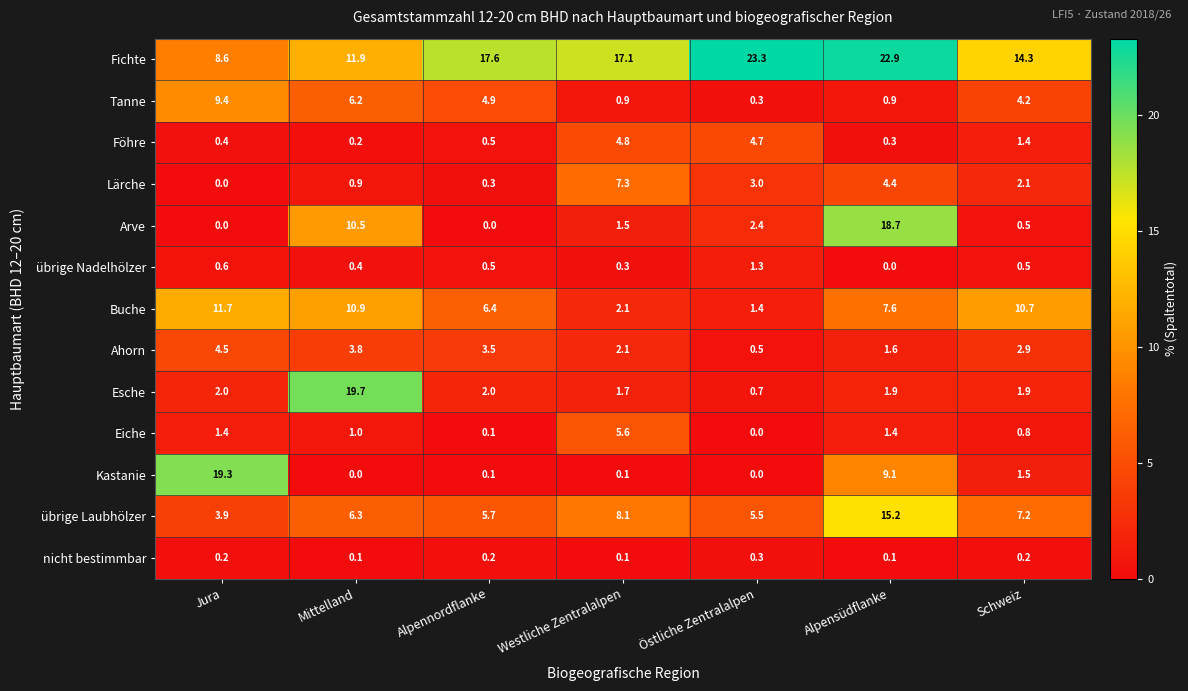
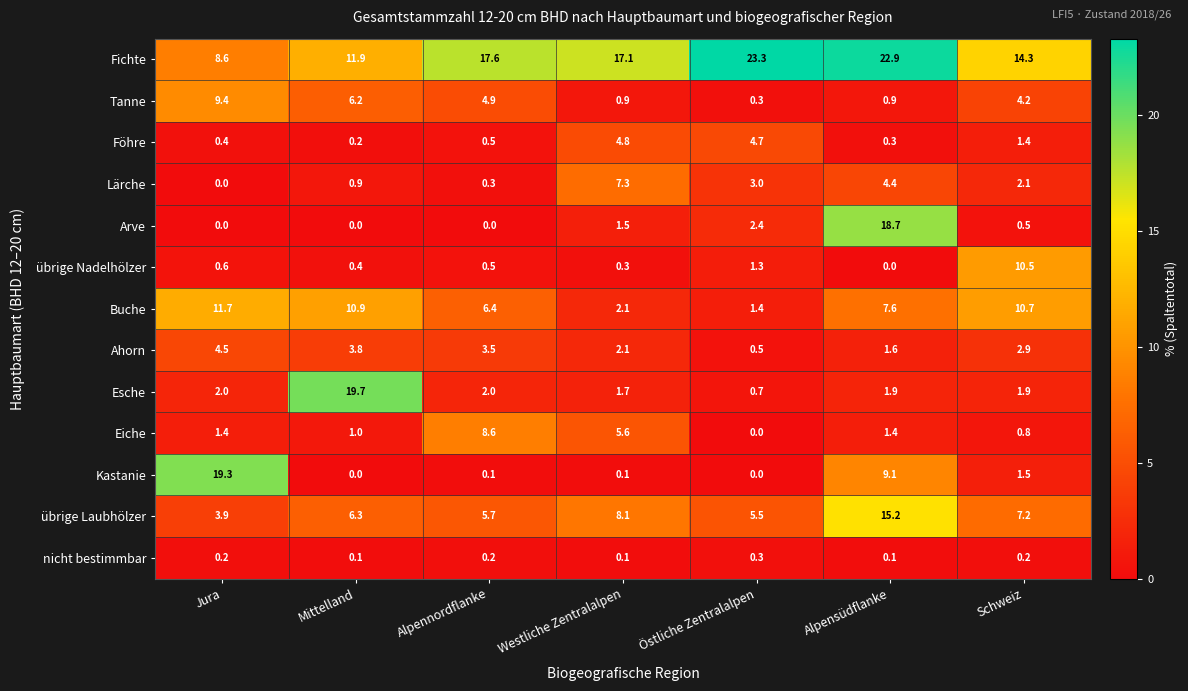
  {
    "Fichte": {
      "Jura": 8.6,
      "Mittelland": 11.9,
      "Alpennordflanke": 17.6,
      "Westliche Zentralalpen": 17.1,
      "Östliche Zentralalpen": 23.3,
      "Alpensüdflanke": 22.9,
      "Schweiz": 14.3
    },
    "Tanne": {
      "Jura": 9.4,
      "Mittelland": 6.2,
      "Alpennordflanke": 4.9,
      "Westliche Zentralalpen": 0.9,
      "Östliche Zentralalpen": 0.3,
      "Alpensüdflanke": 0.9,
      "Schweiz": 4.2
    },
    "Föhre": {
      "Jura": 0.4,
      "Mittelland": 0.2,
      "Alpennordflanke": 0.5,
      "Westliche Zentralalpen": 4.8,
      "Östliche Zentralalpen": 4.7,
      "Alpensüdflanke": 0.3,
      "Schweiz": 1.4
    },
    "Lärche": {
      "Jura": 0.0,
      "Mittelland": 0.9,
      "Alpennordflanke": 0.3,
      "Westliche Zentralalpen": 7.3,
      "Östliche Zentralalpen": 3.0,
      "Alpensüdflanke": 4.4,
      "Schweiz": 2.1
    },
    "Arve": {
      "Jura": 0.0,
-     "Mittelland": 10.5,
+     "Mittelland": 0.0,
      "Alpennordflanke": 0.0,
      "Westliche Zentralalpen": 1.5,
      "Östliche Zentralalpen": 2.4,
      "Alpensüdflanke": 18.7,
      "Schweiz": 0.5
    },
    "übrige Nadelhölzer": {
      "Jura": 0.6,
      "Mittelland": 0.4,
      "Alpennordflanke": 0.5,
      "Westliche Zentralalpen": 0.3,
      "Östliche Zentralalpen": 1.3,
      "Alpensüdflanke": 0.0,
-     "Schweiz": 0.5
+     "Schweiz": 10.5
    },
    "Buche": {
      "Jura": 11.7,
      "Mittelland": 10.9,
      "Alpennordflanke": 6.4,
      "Westliche Zentralalpen": 2.1,
      "Östliche Zentralalpen": 1.4,
      "Alpensüdflanke": 7.6,
      "Schweiz": 10.7
    },
    "Ahorn": {
      "Jura": 4.5,
      "Mittelland": 3.8,
      "Alpennordflanke": 3.5,
      "Westliche Zentralalpen": 2.1,
      "Östliche Zentralalpen": 0.5,
      "Alpensüdflanke": 1.6,
      "Schweiz": 2.9
    },
    "Esche": {
      "Jura": 2.0,
      "Mittelland": 19.7,
      "Alpennordflanke": 2.0,
      "Westliche Zentralalpen": 1.7,
      "Östliche Zentralalpen": 0.7,
      "Alpensüdflanke": 1.9,
      "Schweiz": 1.9
    },
    "Eiche": {
      "Jura": 1.4,
      "Mittelland": 1.0,
-     "Alpennordflanke": 0.1,
+     "Alpennordflanke": 8.6,
      "Westliche Zentralalpen": 5.6,
      "Östliche Zentralalpen": 0.0,
      "Alpensüdflanke": 1.4,
      "Schweiz": 0.8
    },
    "Kastanie": {
      "Jura": 19.3,
      "Mittelland": 0.0,
      "Alpennordflanke": 0.1,
      "Westliche Zentralalpen": 0.1,
      "Östliche Zentralalpen": 0.0,
      "Alpensüdflanke": 9.1,
      "Schweiz": 1.5
    },
    "übrige Laubhölzer": {
      "Jura": 3.9,
      "Mittelland": 6.3,
      "Alpennordflanke": 5.7,
      "Westliche Zentralalpen": 8.1,
      "Östliche Zentralalpen": 5.5,
      "Alpensüdflanke": 15.2,
      "Schweiz": 7.2
    },
    "nicht bestimmbar": {
      "Jura": 0.2,
      "Mittelland": 0.1,
      "Alpennordflanke": 0.2,
      "Westliche Zentralalpen": 0.1,
      "Östliche Zentralalpen": 0.3,
      "Alpensüdflanke": 0.1,
      "Schweiz": 0.2
    }
  }
